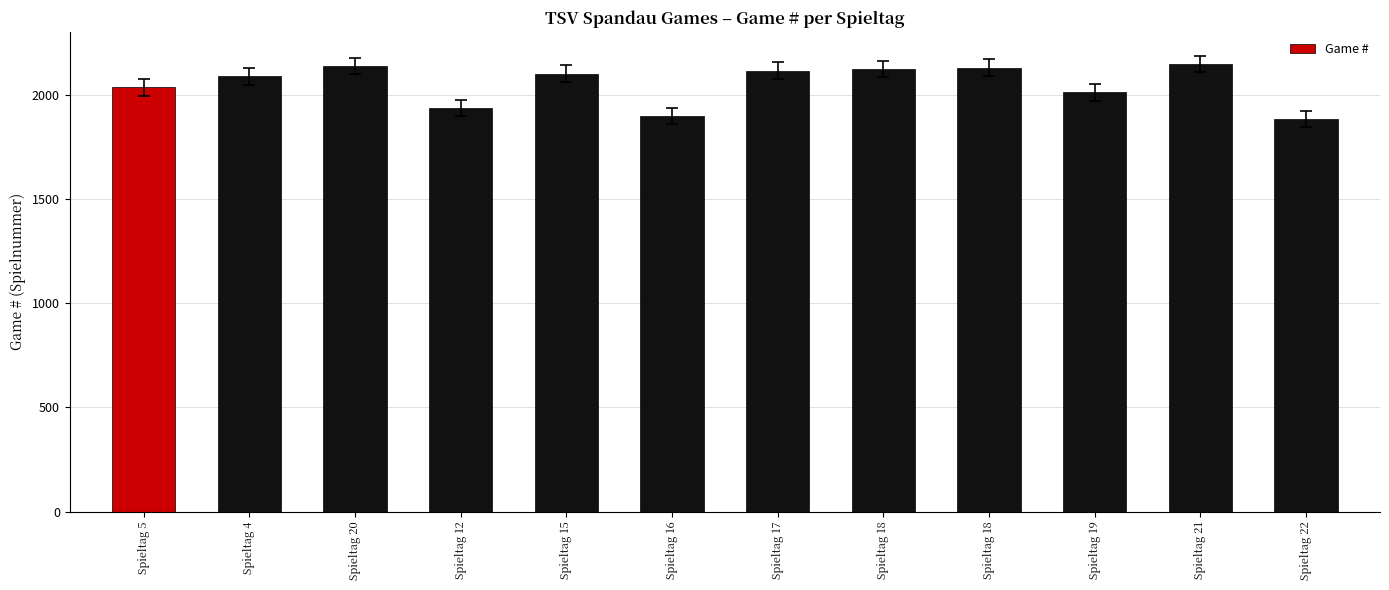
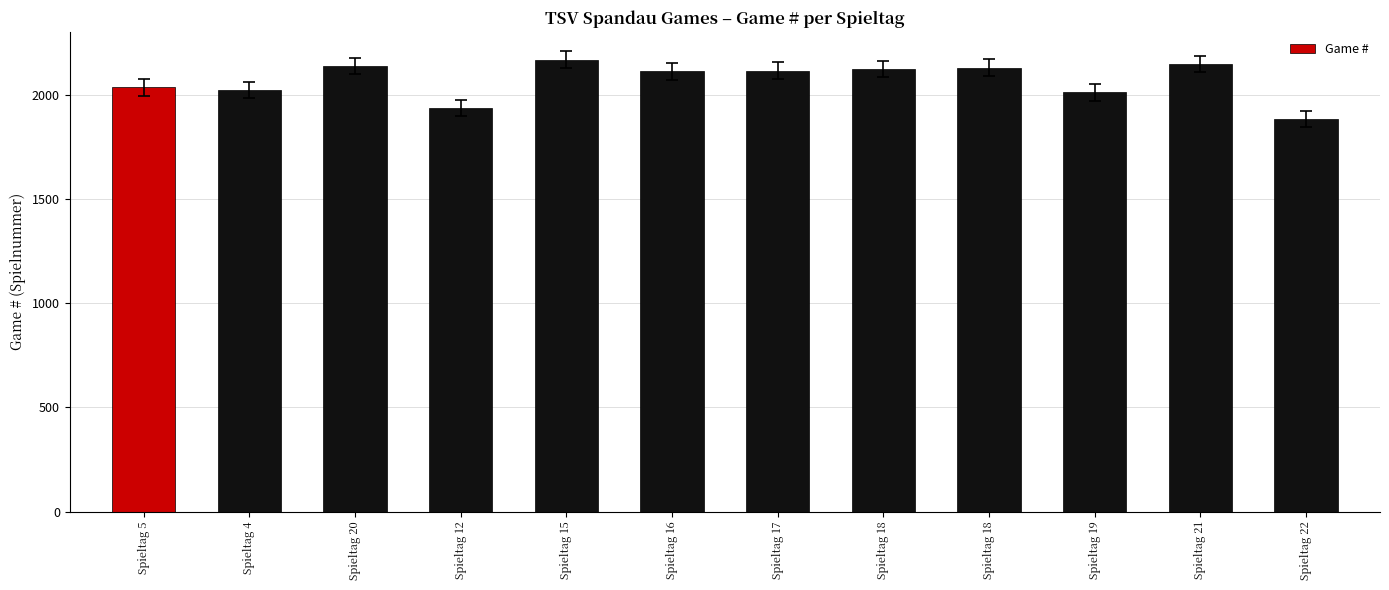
  {
    "Game #": {
      "Spieltag 5": 2030,
-     "Spieltag 4": 2090,
+     "Spieltag 4": 2020,
      "Spieltag 20": 2140,
      "Spieltag 12": 1940,
-     "Spieltag 15": 2100,
-     "Spieltag 16": 1900,
+     "Spieltag 15": 2170,
+     "Spieltag 16": 2110,
      "Spieltag 17": 2120,
      "Spieltag 19": 2010,
      "Spieltag 21": 2150,
      "Spieltag 22": 1880
    }
  }
